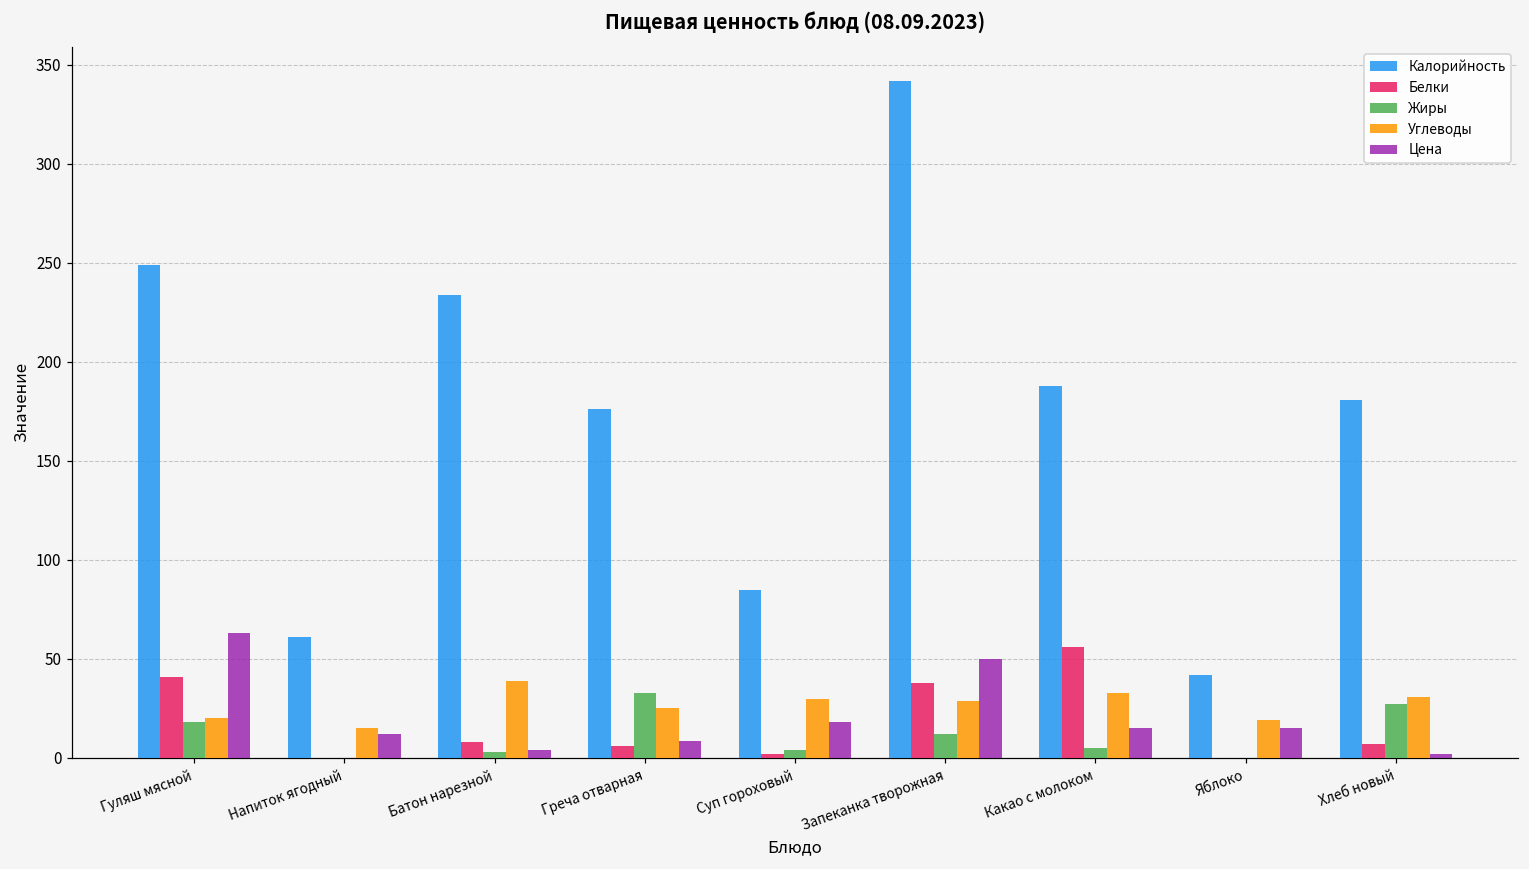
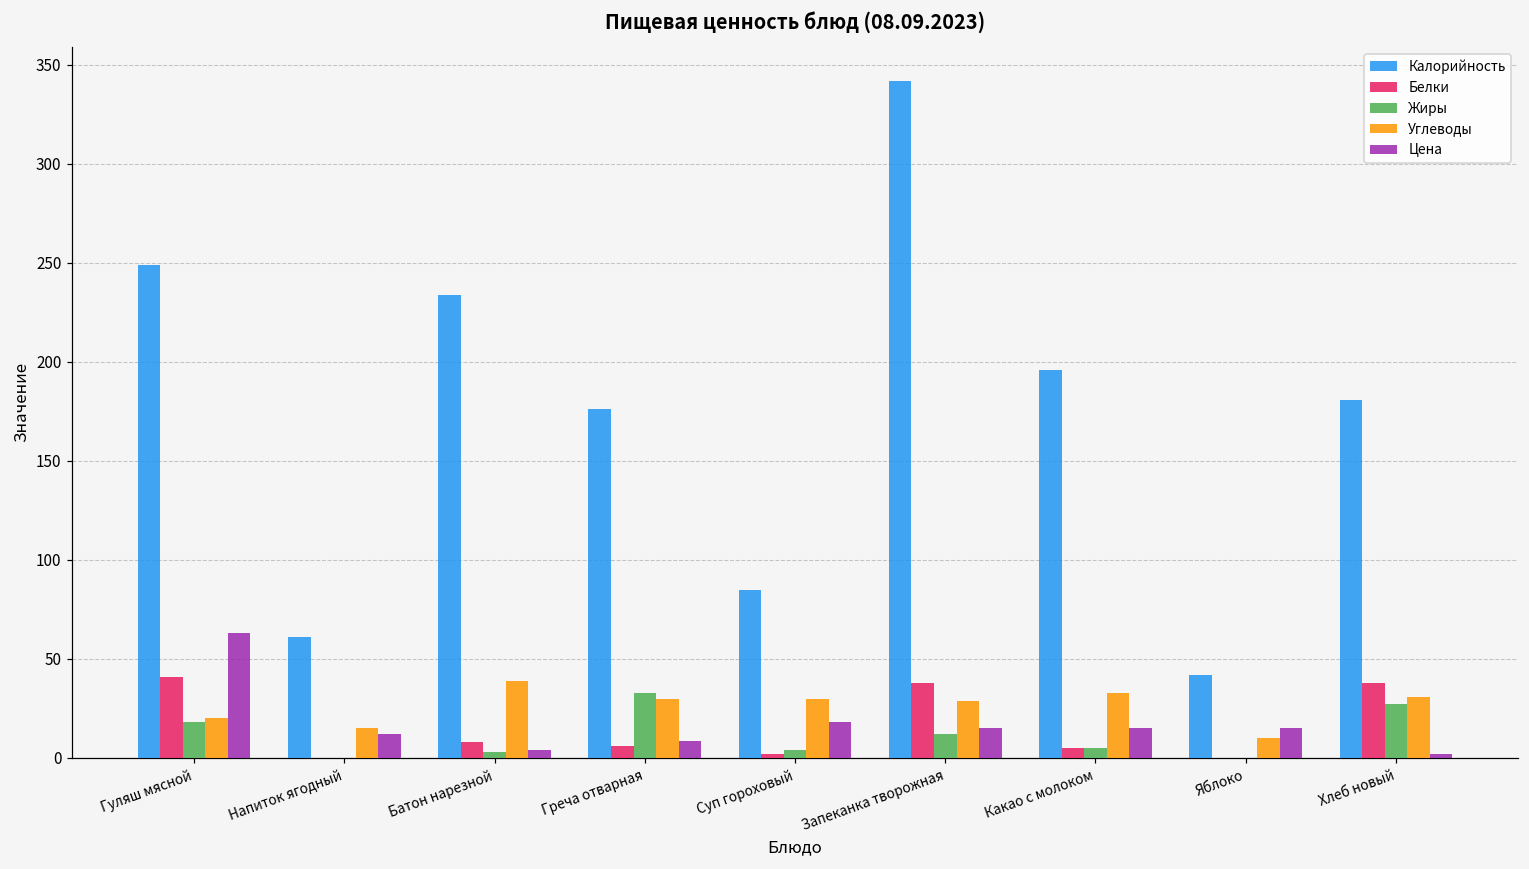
  {
    "Калорийность": {
      "Гуляш мясной": 249,
      "Напиток ягодный": 61,
      "Батон нарезной": 234,
      "Греча отварная": 176,
      "Суп гороховый": 85,
      "Запеканка творожная": 342,
-     "Какао с молоком": 188,
+     "Какао с молоком": 196,
      "Яблоко": 42,
      "Хлеб новый": 181
    },
    "Белки": {
      "Гуляш мясной": 41,
      "Напиток ягодный": 0,
      "Батон нарезной": 8,
      "Греча отварная": 6,
      "Суп гороховый": 2,
      "Запеканка творожная": 38,
-     "Какао с молоком": 56,
+     "Какао с молоком": 5,
      "Яблоко": 0,
-     "Хлеб новый": 7
+     "Хлеб новый": 38
    },
    "Жиры": {
      "Гуляш мясной": 18,
      "Напиток ягодный": 0,
      "Батон нарезной": 3,
      "Греча отварная": 33,
      "Суп гороховый": 4,
      "Запеканка творожная": 12,
      "Какао с молоком": 5,
      "Яблоко": 0,
      "Хлеб новый": 27
    },
    "Углеводы": {
      "Гуляш мясной": 20,
      "Напиток ягодный": 15,
      "Батон нарезной": 39,
-     "Греча отварная": 25,
+     "Греча отварная": 30,
      "Суп гороховый": 30,
      "Запеканка творожная": 29,
      "Какао с молоком": 33,
-     "Яблоко": 19,
+     "Яблоко": 10,
      "Хлеб новый": 31
    },
    "Цена": {
      "Гуляш мясной": 63,
      "Напиток ягодный": 12,
      "Батон нарезной": 4,
      "Греча отварная": 9,
      "Суп гороховый": 18,
-     "Запеканка творожная": 50,
+     "Запеканка творожная": 15,
      "Какао с молоком": 15,
      "Яблоко": 15,
      "Хлеб новый": 2
    }
  }
